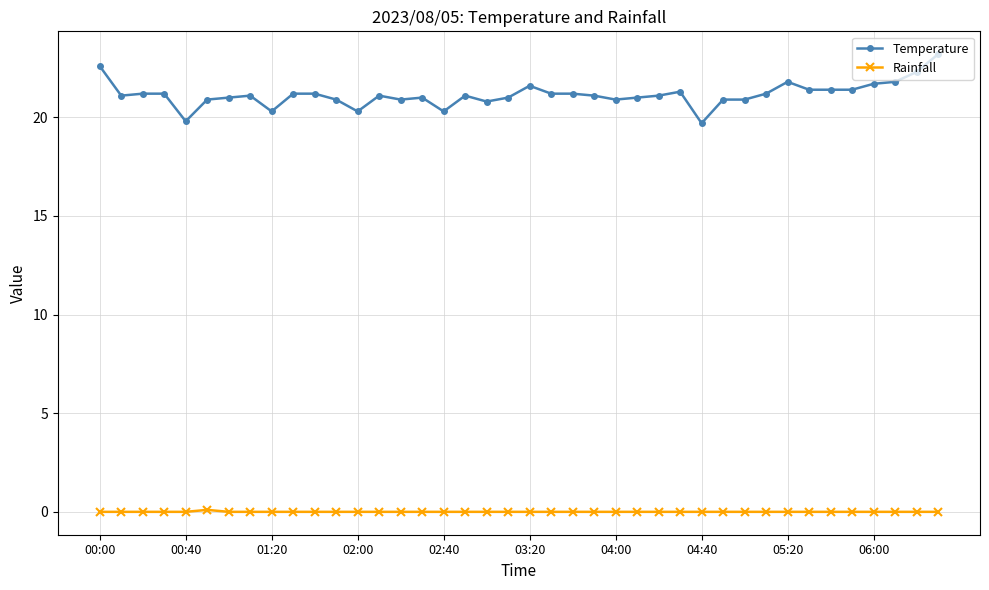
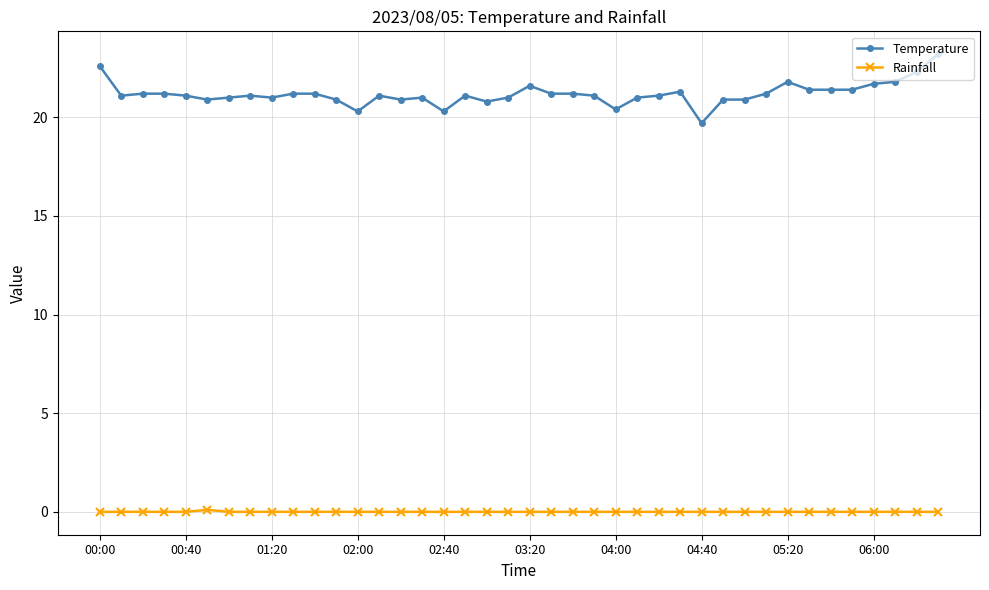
  {
    "Temperature": {
      "00:00": 22.6,
-     "00:40": 19.8,
-     "01:20": 20.3,
+     "00:40": 21.1,
+     "01:20": 21.0,
      "02:00": 20.3,
      "02:40": 20.3,
      "03:20": 21.6,
-     "04:00": 20.9,
+     "04:00": 20.4,
      "04:40": 19.7,
      "05:20": 21.8,
      "06:00": 21.7
    },
    "Rainfall": {
      "00:00": 0.0,
      "00:40": 0.0,
      "01:20": 0.0,
      "02:00": 0.0,
      "02:40": 0.0,
      "03:20": 0.0,
      "04:00": 0.0,
      "04:40": 0.0,
      "05:20": 0.0,
      "06:00": 0.0
    }
  }
